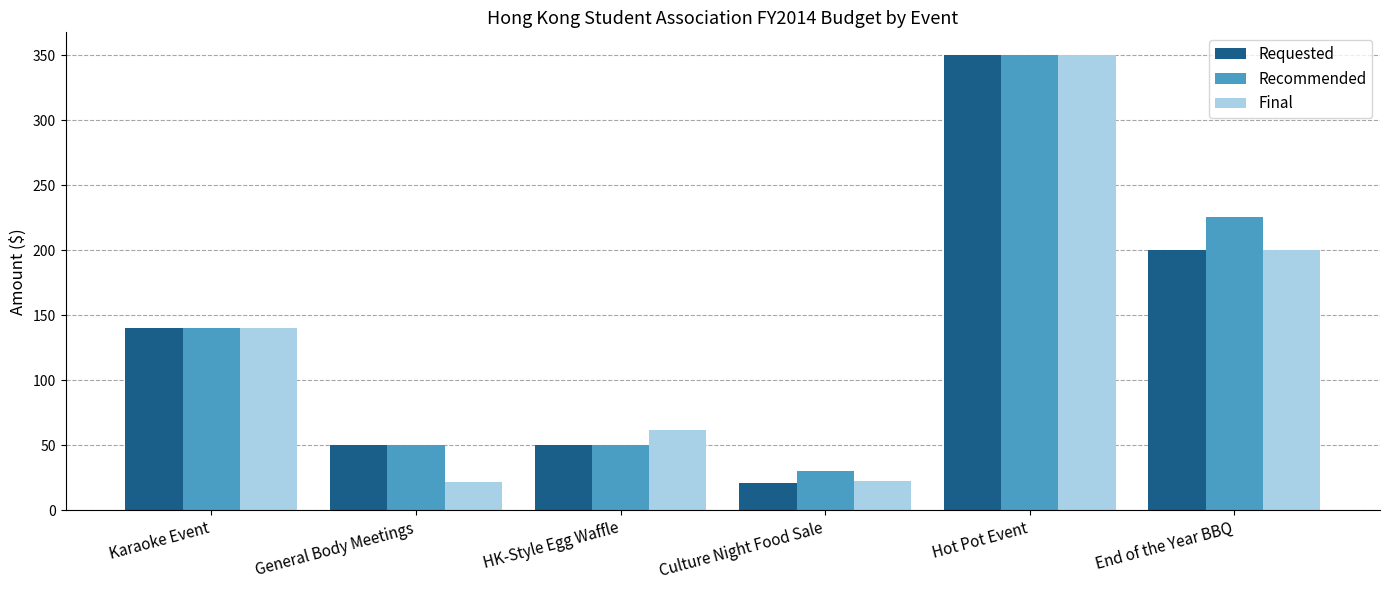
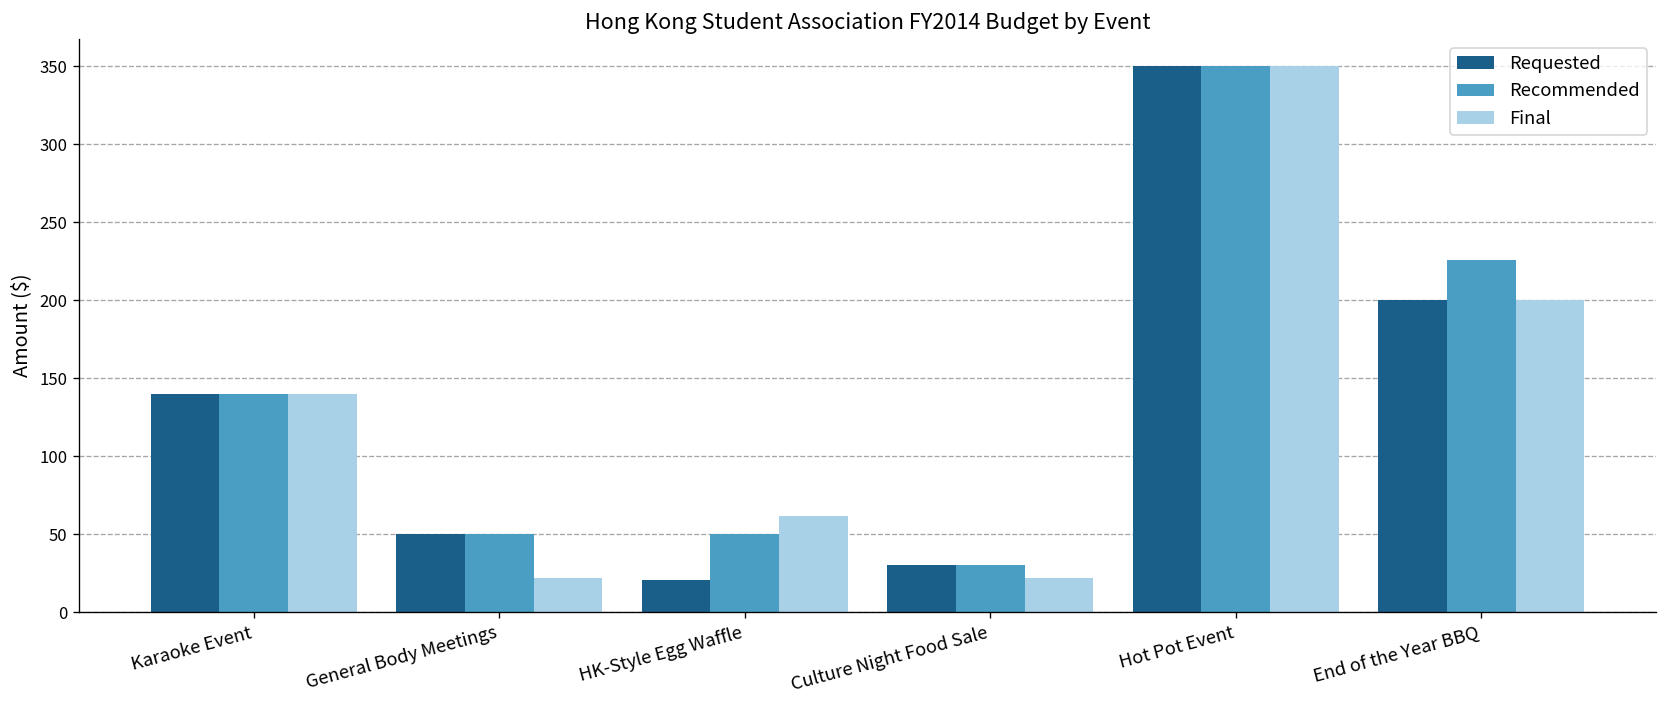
  {
    "Requested": {
      "Karaoke Event": 140,
      "General Body Meetings": 50,
-     "HK-Style Egg Waffle": 50,
-     "Culture Night Food Sale": 21,
+     "HK-Style Egg Waffle": 21,
+     "Culture Night Food Sale": 30,
      "Hot Pot Event": 350,
      "End of the Year BBQ": 200
    },
    "Recommended": {
      "Karaoke Event": 140,
      "General Body Meetings": 50,
      "HK-Style Egg Waffle": 50,
      "Culture Night Food Sale": 30,
      "Hot Pot Event": 350,
      "End of the Year BBQ": 226
    },
    "Final": {
      "Karaoke Event": 140,
      "General Body Meetings": 22,
      "HK-Style Egg Waffle": 62,
      "Culture Night Food Sale": 22,
      "Hot Pot Event": 350,
      "End of the Year BBQ": 200
    }
  }
